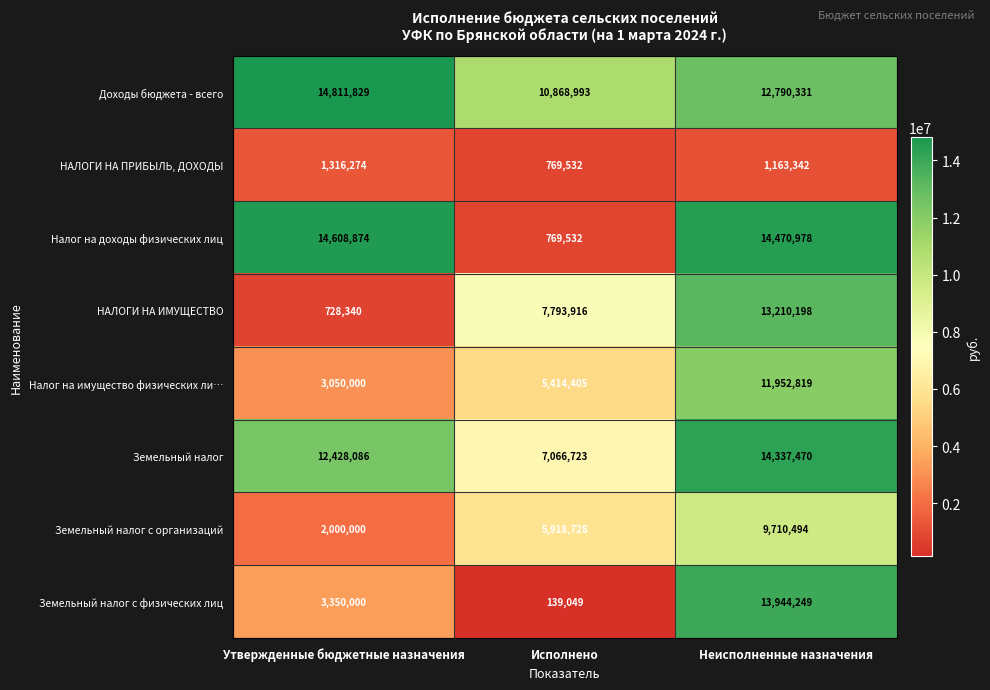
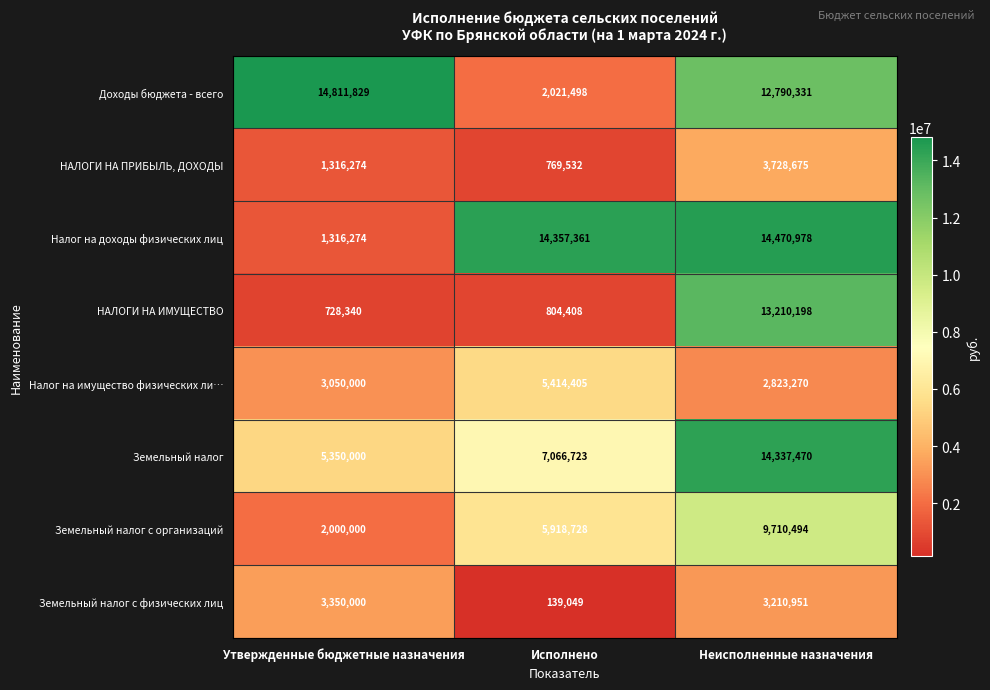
  {
    "Доходы бюджета - всего": {
      "Утвержденные бюджетные назначения": "14,811,829",
-     "Исполнено": "10,868,993",
+     "Исполнено": "2,021,498",
      "Неисполненные назначения": "12,790,331"
    },
    "НАЛОГИ НА ПРИБЫЛЬ, ДОХОДЫ": {
      "Утвержденные бюджетные назначения": "1,316,274",
      "Исполнено": "769,532",
-     "Неисполненные назначения": "1,163,342"
+     "Неисполненные назначения": "3,728,675"
    },
    "Налог на доходы физических лиц": {
-     "Утвержденные бюджетные назначения": "14,608,874",
-     "Исполнено": "769,532",
+     "Утвержденные бюджетные назначения": "1,316,274",
+     "Исполнено": "14,357,361",
      "Неисполненные назначения": "14,470,978"
    },
    "НАЛОГИ НА ИМУЩЕСТВО": {
      "Утвержденные бюджетные назначения": "728,340",
-     "Исполнено": "7,793,916",
+     "Исполнено": "804,408",
      "Неисполненные назначения": "13,210,198"
    },
    "Налог на имущество физических ли…": {
      "Утвержденные бюджетные назначения": "3,050,000",
      "Исполнено": "5,414,405",
-     "Неисполненные назначения": "11,952,819"
+     "Неисполненные назначения": "2,823,270"
    },
    "Земельный налог": {
-     "Утвержденные бюджетные назначения": "12,428,086",
+     "Утвержденные бюджетные назначения": "5,350,000",
      "Исполнено": "7,066,723",
      "Неисполненные назначения": "14,337,470"
    },
    "Земельный налог с организаций": {
      "Утвержденные бюджетные назначения": "2,000,000",
      "Исполнено": "5,918,728",
      "Неисполненные назначения": "9,710,494"
    },
    "Земельный налог с физических лиц": {
      "Утвержденные бюджетные назначения": "3,350,000",
      "Исполнено": "139,049",
-     "Неисполненные назначения": "13,944,249"
+     "Неисполненные назначения": "3,210,951"
    }
  }
